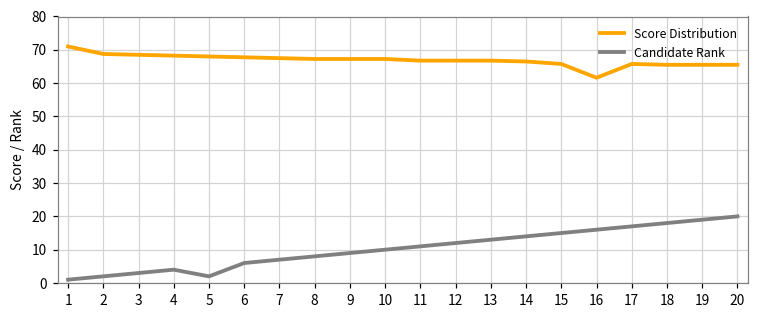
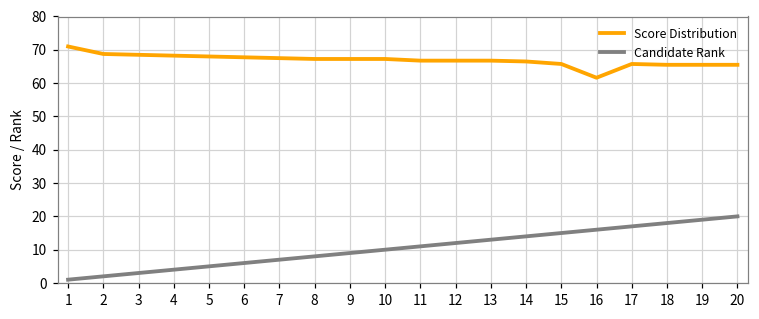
  {
    "Score Distribution": {
      "1": 71,
      "2": 69,
      "3": 69,
      "4": 68,
      "5": 68,
      "6": 68,
      "7": 68,
      "8": 67,
      "9": 67,
      "10": 67,
      "11": 67,
      "12": 67,
      "13": 67,
      "14": 67,
      "15": 66,
      "16": 62,
      "17": 66,
      "18": 66,
      "19": 66,
      "20": 66
    },
    "Candidate Rank": {
      "1": 1,
      "2": 2,
      "3": 3,
      "4": 4,
-     "5": 2,
+     "5": 5,
      "6": 6,
      "7": 7,
      "8": 8,
      "9": 9,
      "10": 10,
      "11": 11,
      "12": 12,
      "13": 13,
      "14": 14,
      "15": 15,
      "16": 16,
      "17": 17,
      "18": 18,
      "19": 19,
      "20": 20
    }
  }
